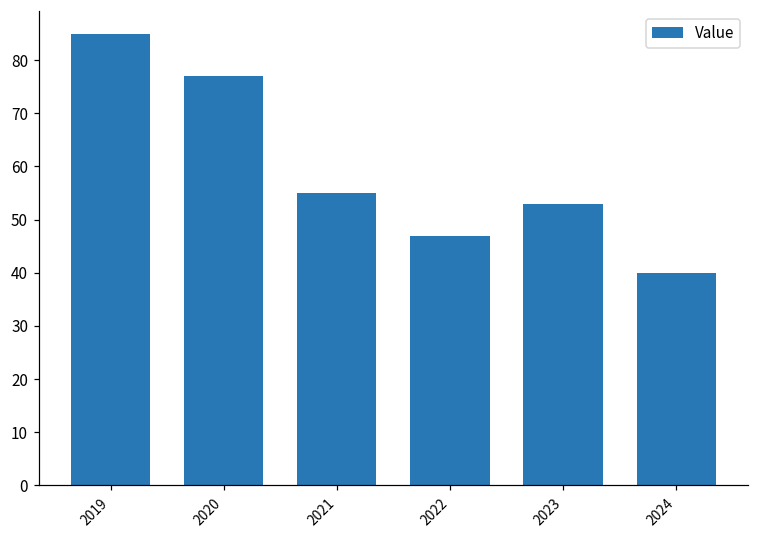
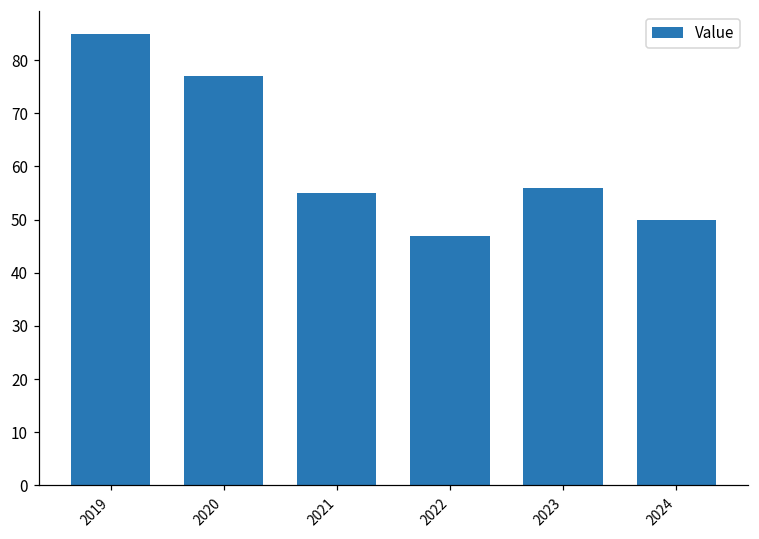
  {
    "2019": 85,
    "2020": 77,
    "2021": 55,
    "2022": 47,
-   "2023": 53,
-   "2024": 40
+   "2023": 56,
+   "2024": 50
  }
